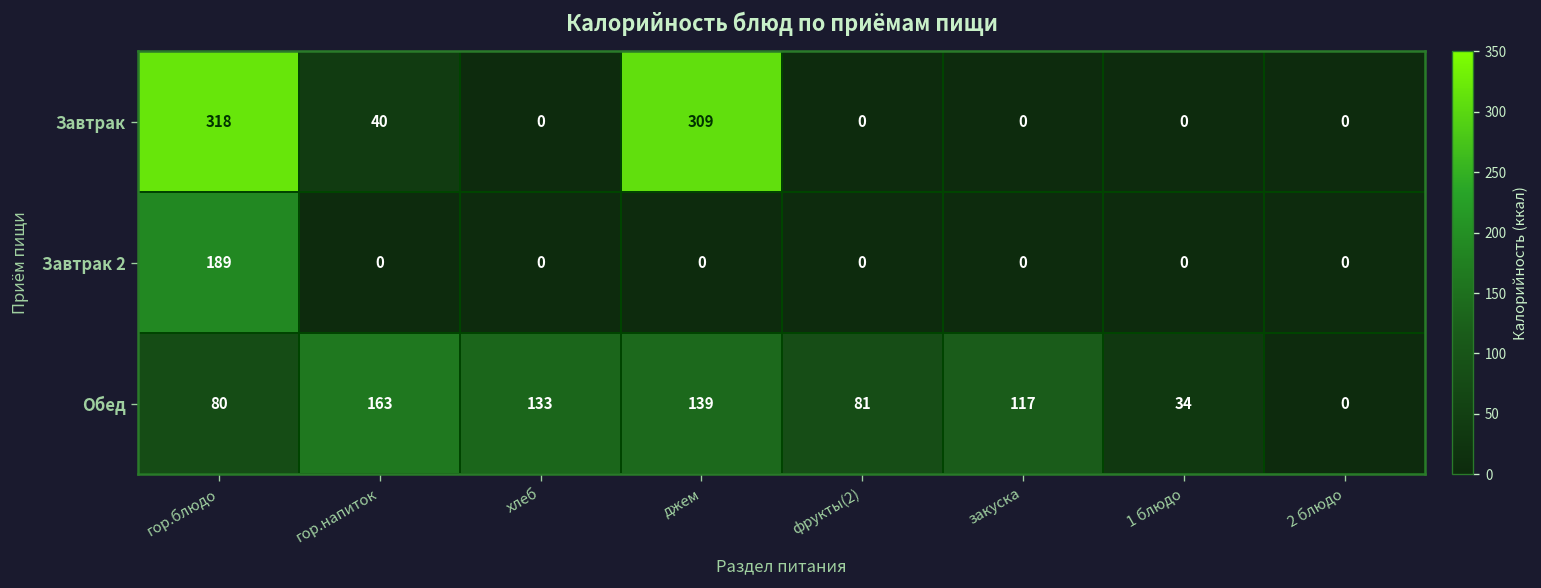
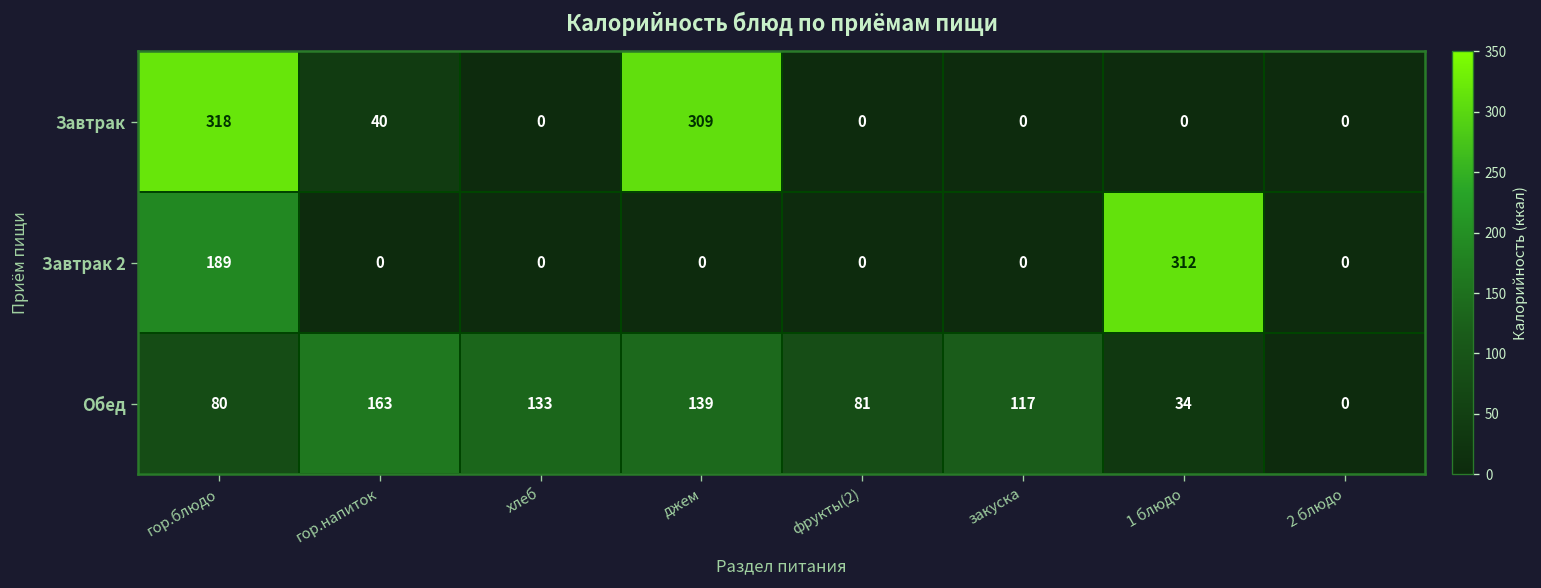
  {
    "Завтрак": {
      "гор.блюдо": 318,
      "гор.напиток": 40,
      "хлеб": 0,
      "джем": 309,
      "фрукты(2)": 0,
      "закуска": 0,
      "1 блюдо": 0,
      "2 блюдо": 0
    },
    "Завтрак 2": {
      "гор.блюдо": 189,
      "гор.напиток": 0,
      "хлеб": 0,
      "джем": 0,
      "фрукты(2)": 0,
      "закуска": 0,
-     "1 блюдо": 0,
+     "1 блюдо": 312,
      "2 блюдо": 0
    },
    "Обед": {
      "гор.блюдо": 80,
      "гор.напиток": 163,
      "хлеб": 133,
      "джем": 139,
      "фрукты(2)": 81,
      "закуска": 117,
      "1 блюдо": 34,
      "2 блюдо": 0
    }
  }
